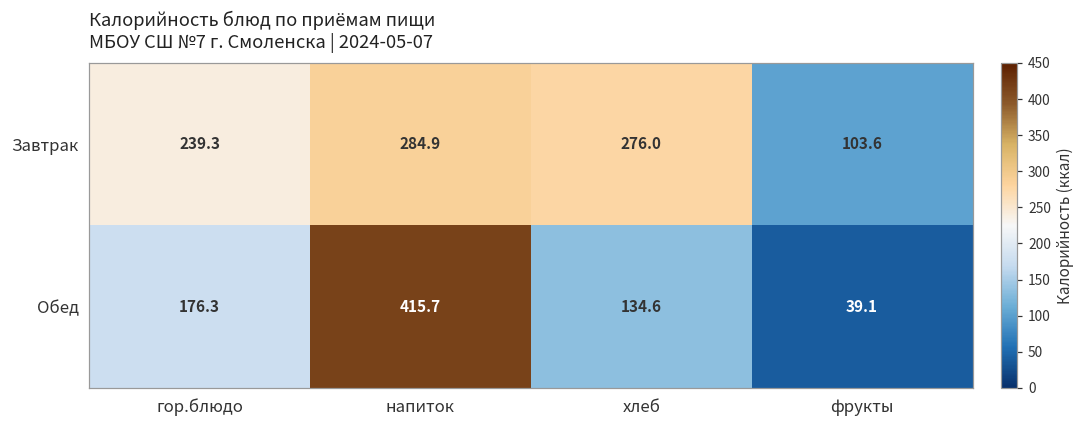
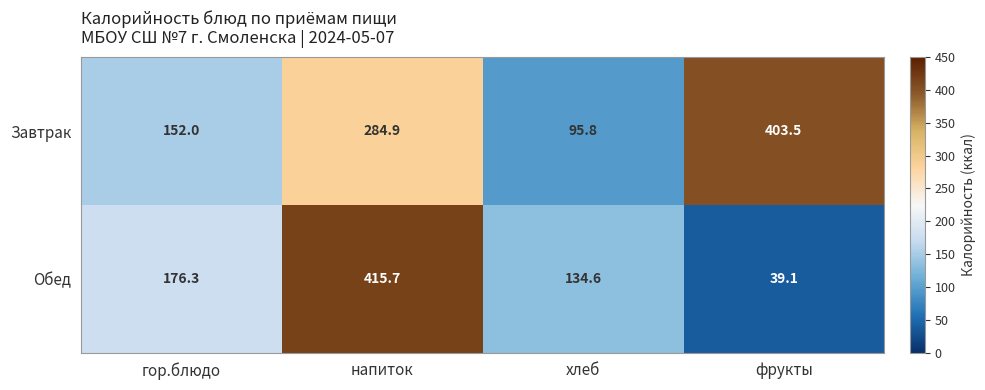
  {
    "Завтрак": {
-     "гор.блюдо": 239.3,
+     "гор.блюдо": 152.0,
      "напиток": 284.9,
-     "хлеб": 276.0,
-     "фрукты": 103.6
+     "хлеб": 95.8,
+     "фрукты": 403.5
    },
    "Обед": {
      "гор.блюдо": 176.3,
      "напиток": 415.7,
      "хлеб": 134.6,
      "фрукты": 39.1
    }
  }
